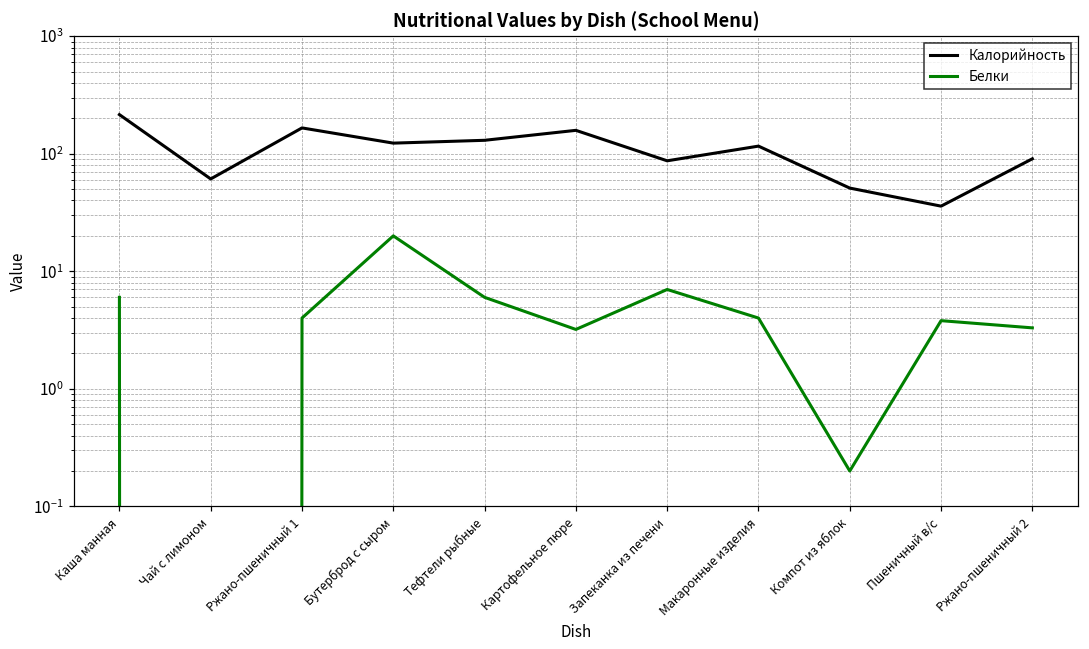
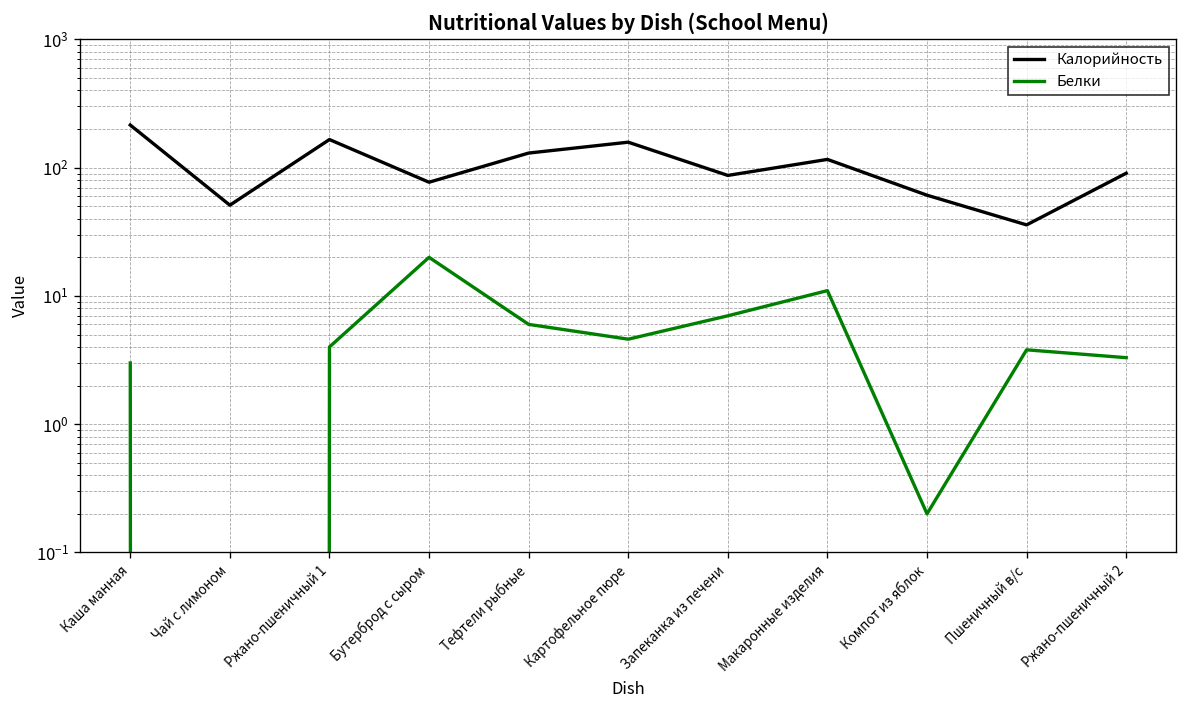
  {
    "Калорийность": {
      "Каша манная": 220,
-     "Чай с лимоном": 60,
+     "Чай с лимоном": 50,
      "Ржано-пшеничный 1": 170,
-     "Бутерброд с сыром": 120,
+     "Бутерброд с сыром": 80,
      "Тефтели рыбные": 130,
      "Картофельное пюре": 160,
      "Запеканка из печени": 90,
      "Макаронные изделия": 120,
-     "Компот из яблок": 50,
+     "Компот из яблок": 60,
      "Пшеничный в/с": 36,
      "Ржано-пшеничный 2": 90
    },
    "Белки": {
-     "Каша манная": 6,
+     "Каша манная": 3,
      "Ржано-пшеничный 1": 4.0,
      "Бутерброд с сыром": 20,
      "Тефтели рыбные": 6,
-     "Картофельное пюре": 3.2,
+     "Картофельное пюре": 4.6,
      "Запеканка из печени": 7,
-     "Макаронные изделия": 4,
+     "Макаронные изделия": 11,
      "Компот из яблок": 0.2,
      "Пшеничный в/с": 3.8,
      "Ржано-пшеничный 2": 3.3
    }
  }
